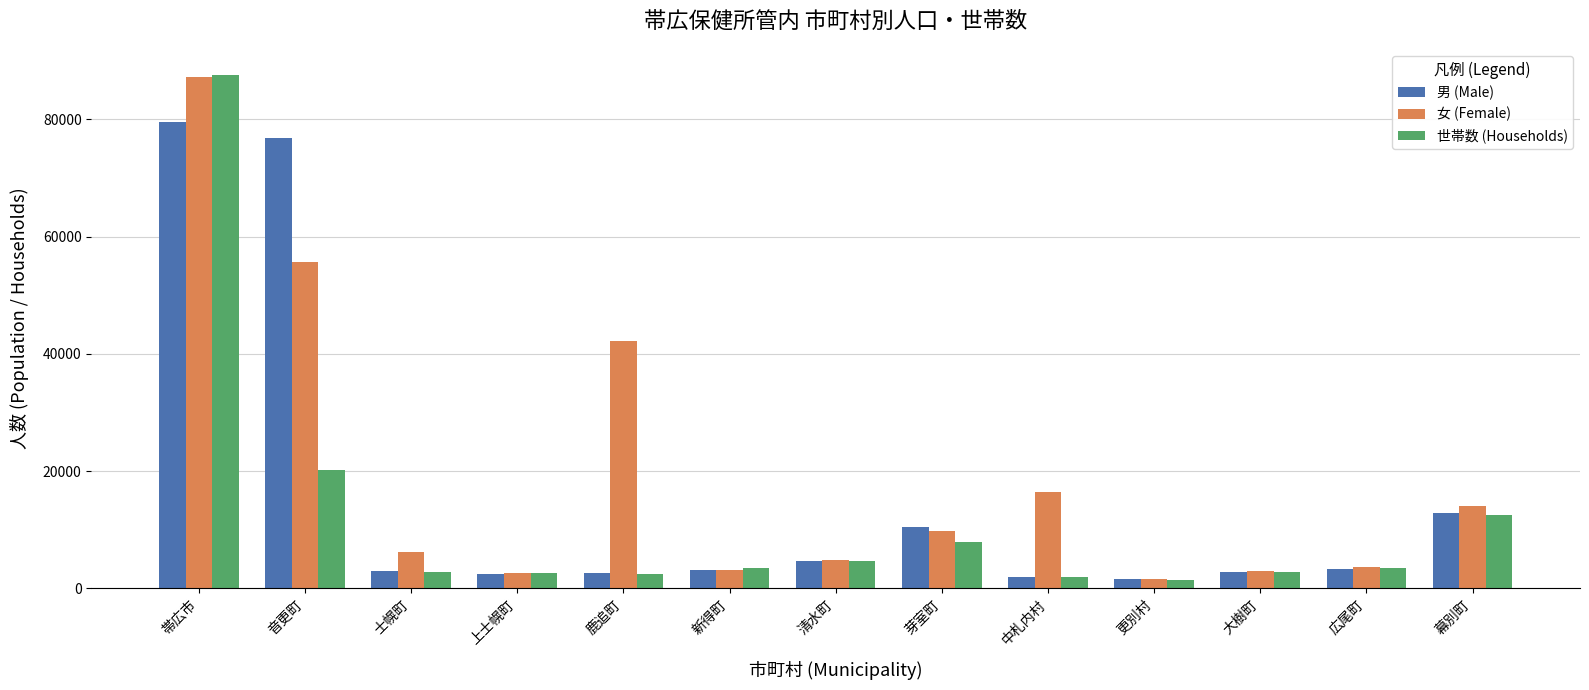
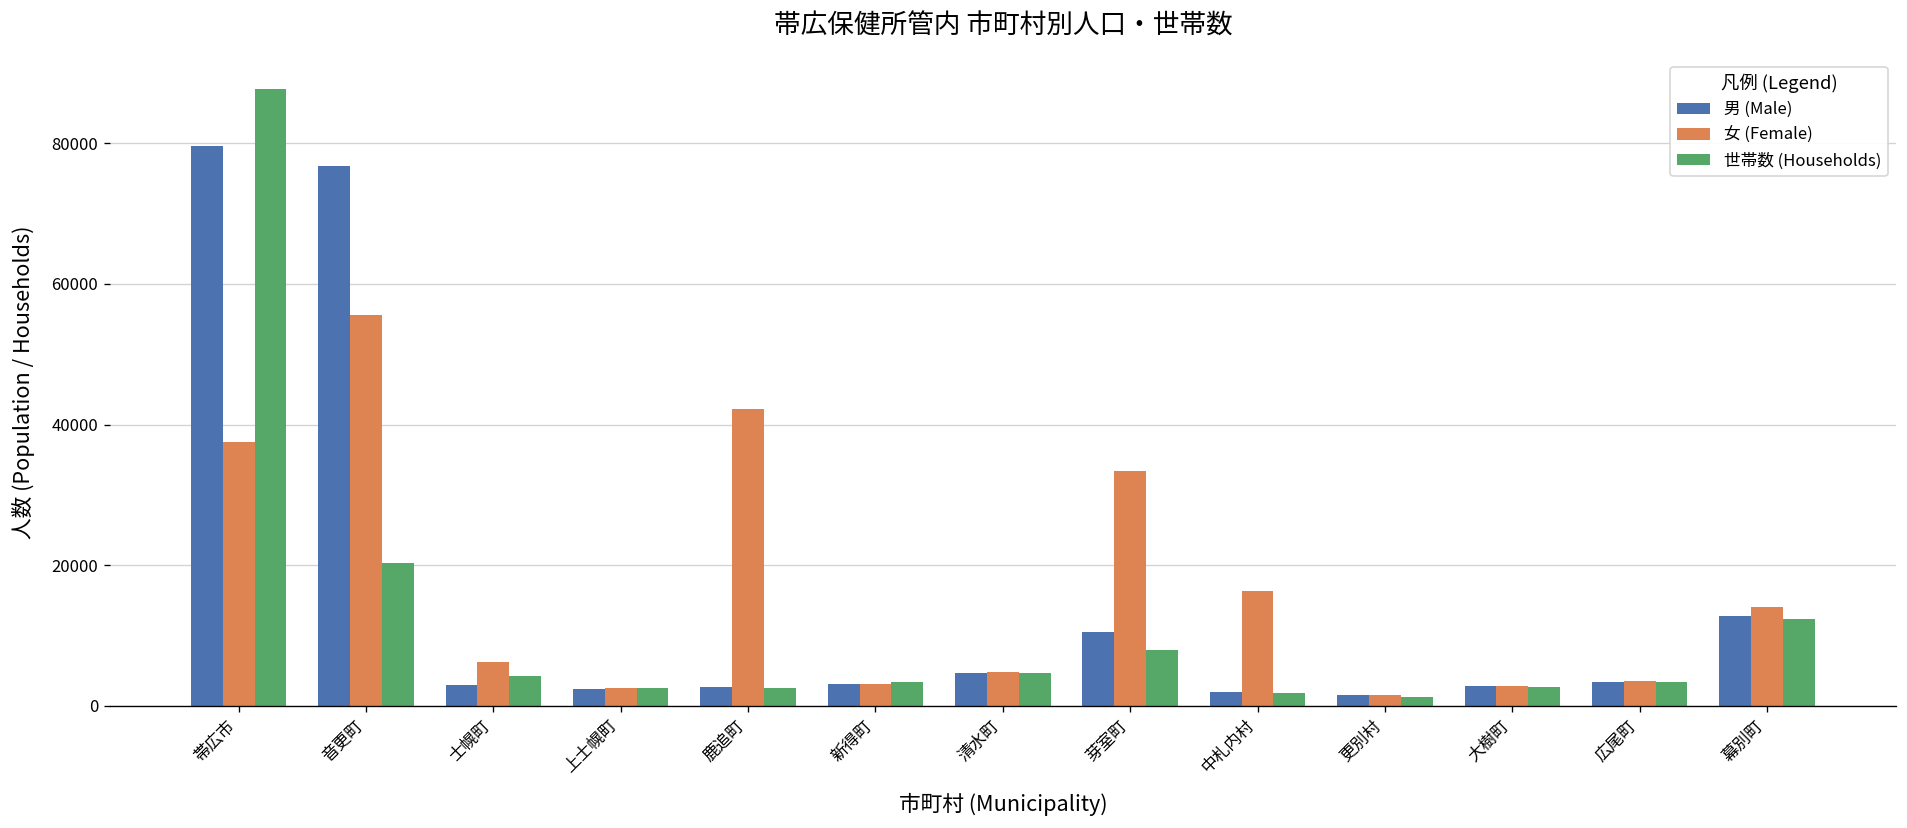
  {
    "男 (Male)": {
      "帯広市": 80000,
      "音更町": 77000,
      "士幌町": 3000,
      "上士幌町": 2000,
      "鹿追町": 3000,
      "新得町": 3000,
      "清水町": 5000,
      "芽室町": 10000,
      "中札内村": 2000,
      "更別村": 2000,
      "大樹町": 3000,
      "広尾町": 3000,
      "幕別町": 13000
    },
    "女 (Female)": {
-     "帯広市": 87000,
+     "帯広市": 38000,
      "音更町": 56000,
      "士幌町": 6000,
      "上士幌町": 3000,
      "鹿追町": 42000,
      "新得町": 3000,
      "清水町": 5000,
-     "芽室町": 10000,
+     "芽室町": 33000,
      "中札内村": 16000,
      "更別村": 2000,
      "大樹町": 3000,
      "広尾町": 4000,
      "幕別町": 14000
    },
    "世帯数 (Households)": {
      "帯広市": 88000,
      "音更町": 20000,
-     "士幌町": 3000,
+     "士幌町": 4000,
      "上士幌町": 3000,
      "鹿追町": 2000,
      "新得町": 3000,
      "清水町": 5000,
      "芽室町": 8000,
      "中札内村": 2000,
      "更別村": 1000,
      "大樹町": 3000,
      "広尾町": 3000,
      "幕別町": 12000
    }
  }
